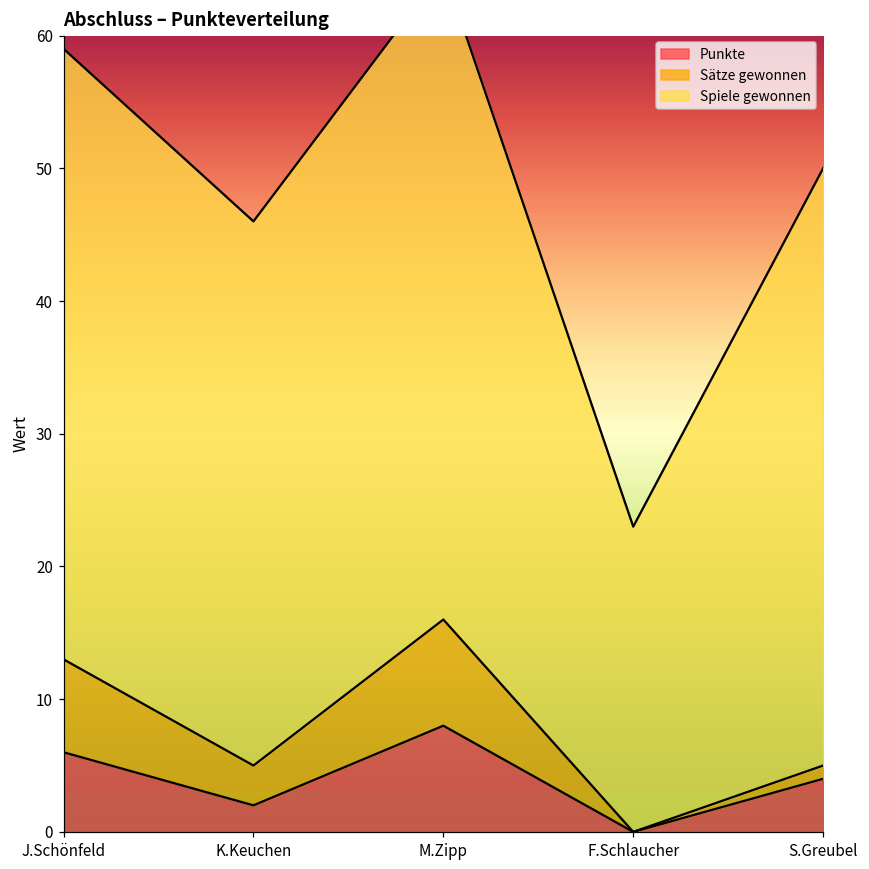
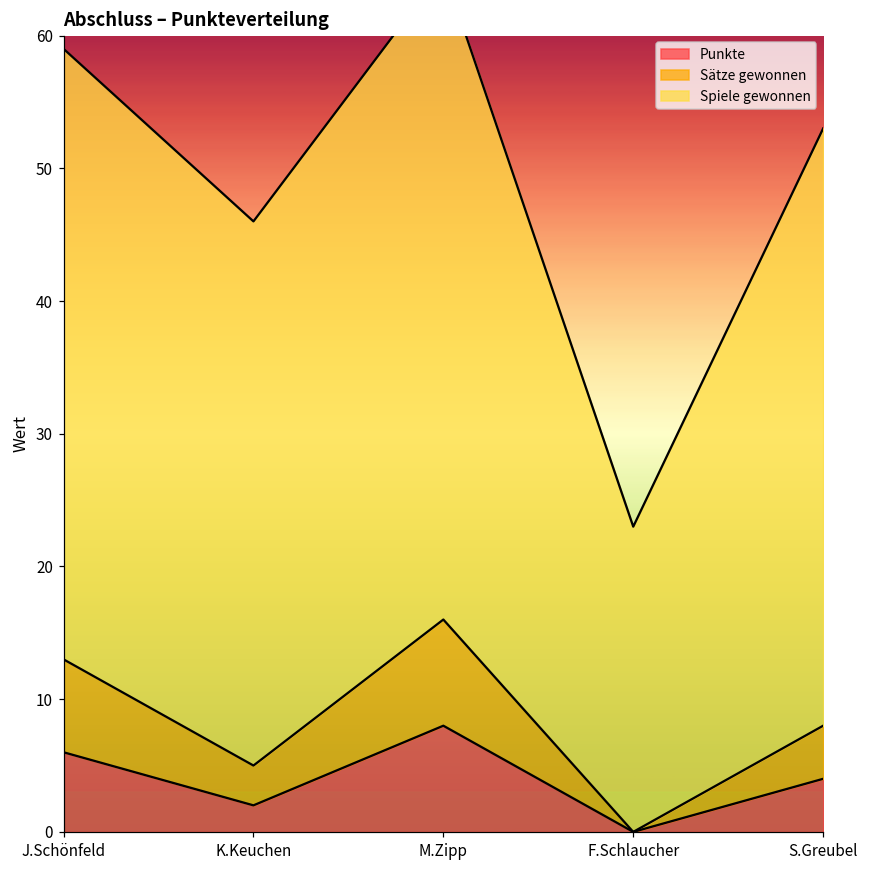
  {
    "Punkte": {
      "J.Schönfeld": 6,
      "K.Keuchen": 2,
      "M.Zipp": 8,
      "S.Greubel": 4
    },
    "Sätze gewonnen": {
      "J.Schönfeld": 7,
      "K.Keuchen": 3,
      "M.Zipp": 8,
-     "S.Greubel": 1
+     "S.Greubel": 4
    },
    "Spiele gewonnen": {
      "J.Schönfeld": 46,
      "K.Keuchen": 41,
      "F.Schlaucher": 23,
      "S.Greubel": 45
    }
  }
